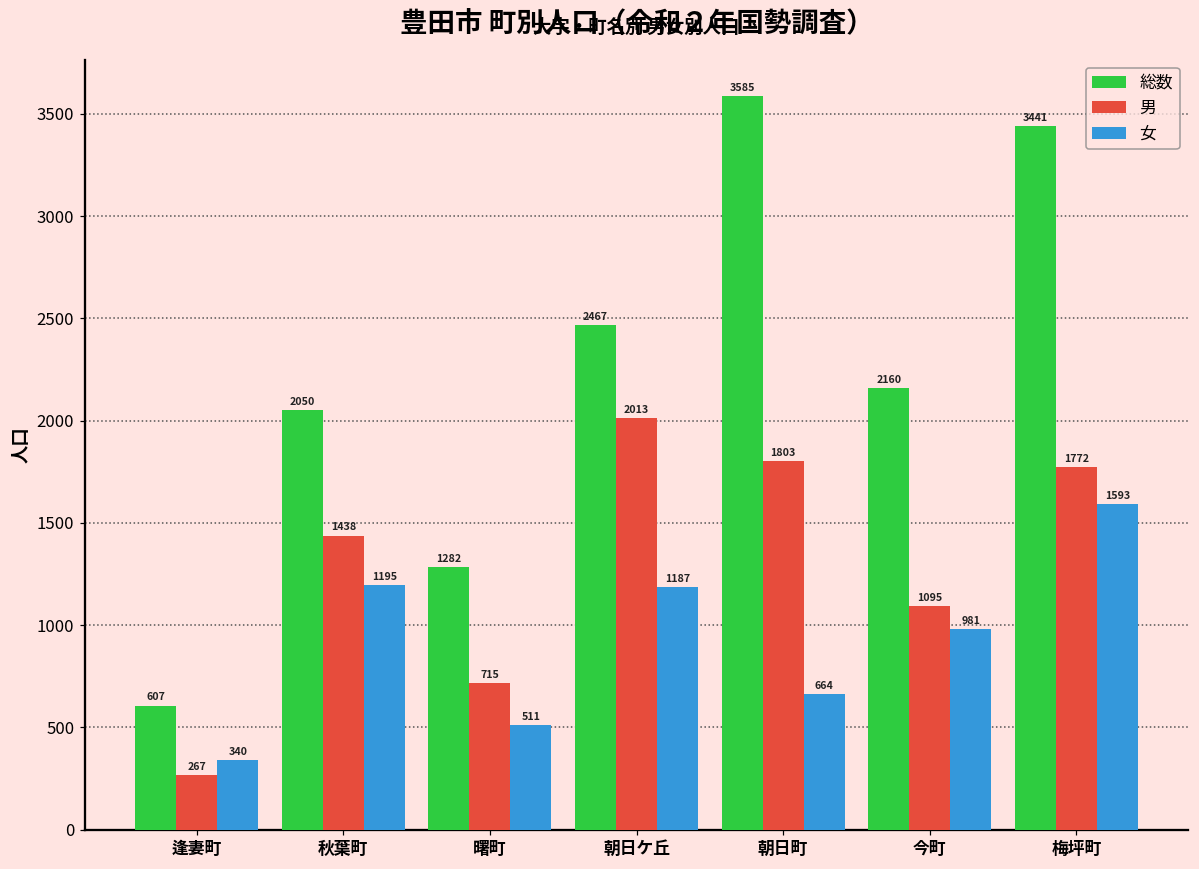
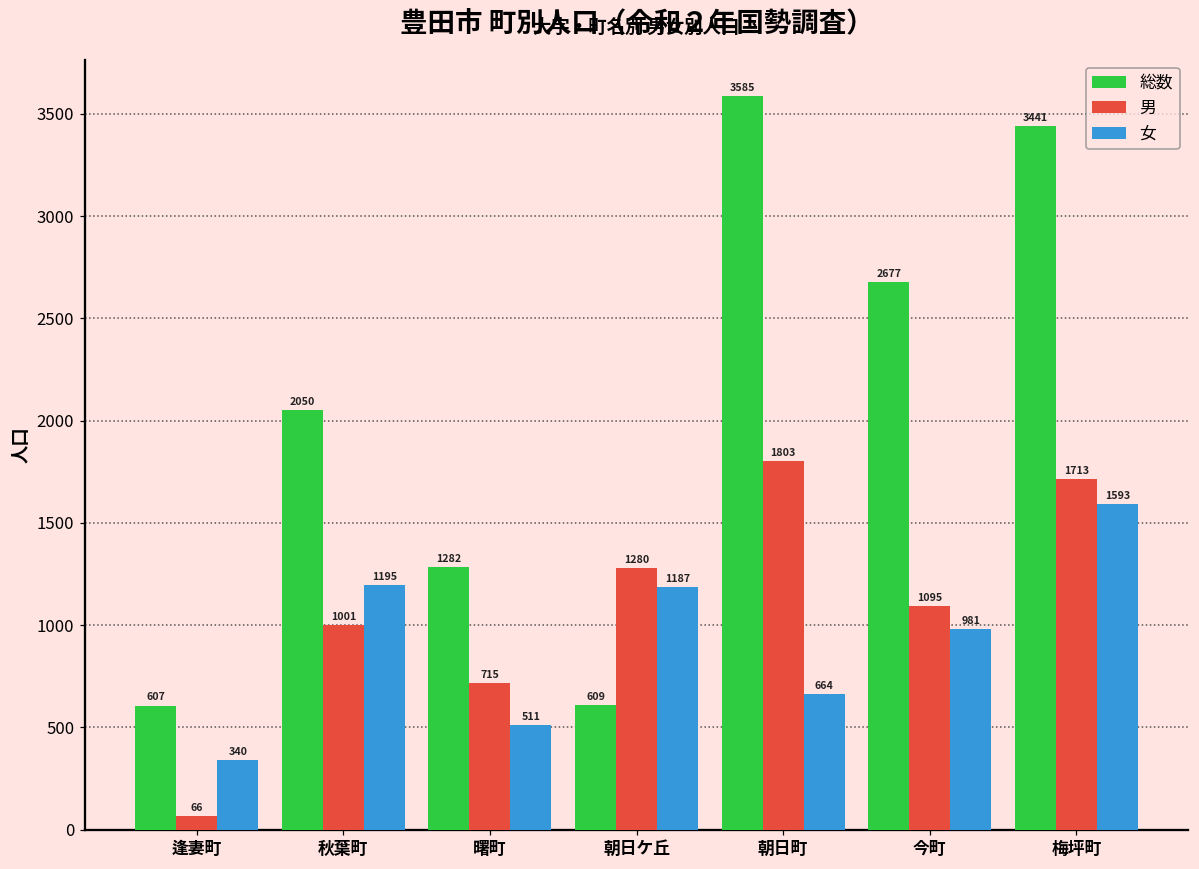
  {
    "総数": {
      "逢妻町": 607,
      "秋葉町": 2050,
      "曙町": 1282,
-     "朝日ケ丘": 2467,
+     "朝日ケ丘": 609,
      "朝日町": 3585,
-     "今町": 2160,
+     "今町": 2677,
      "梅坪町": 3441
    },
    "男": {
-     "逢妻町": 267,
-     "秋葉町": 1438,
+     "逢妻町": 66,
+     "秋葉町": 1001,
      "曙町": 715,
-     "朝日ケ丘": 2013,
+     "朝日ケ丘": 1280,
      "朝日町": 1803,
      "今町": 1095,
-     "梅坪町": 1772
+     "梅坪町": 1713
    },
    "女": {
      "逢妻町": 340,
      "秋葉町": 1195,
      "曙町": 511,
      "朝日ケ丘": 1187,
      "朝日町": 664,
      "今町": 981,
      "梅坪町": 1593
    }
  }
